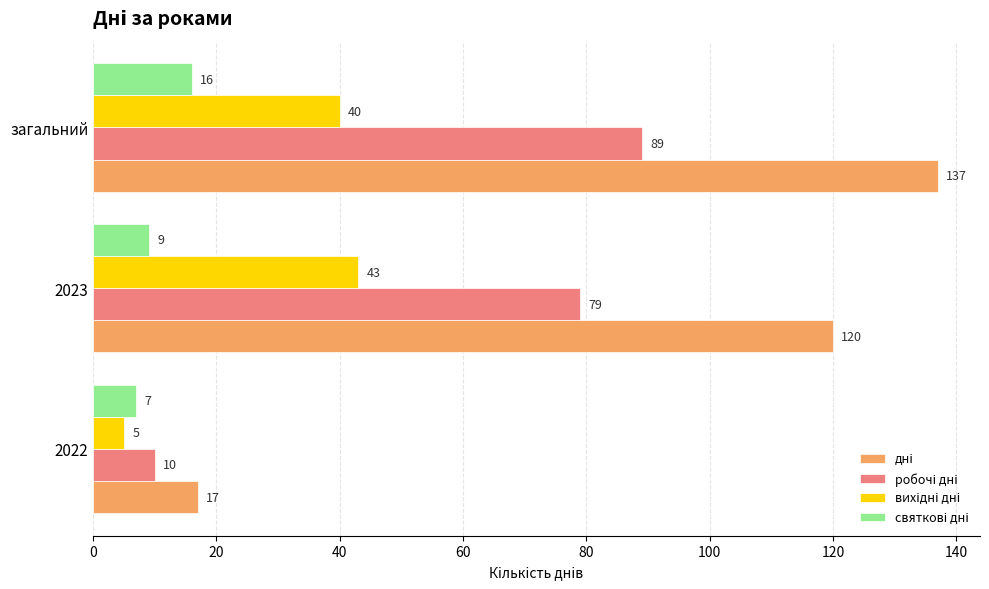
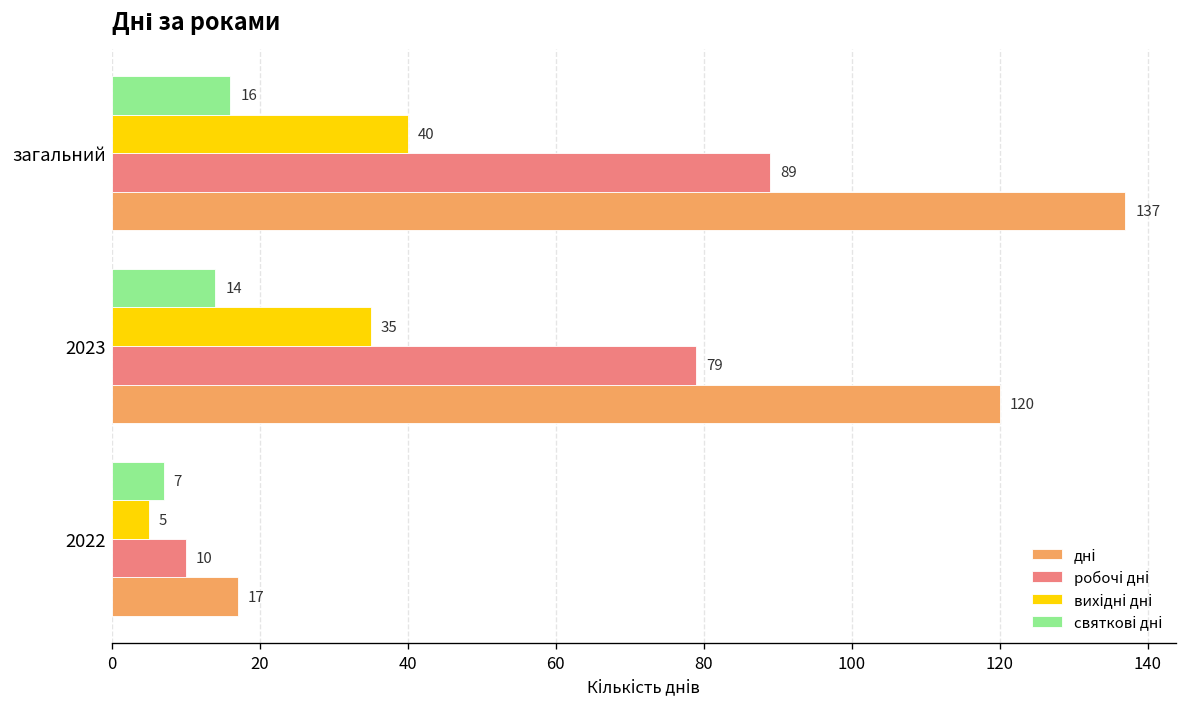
  {
    "вихідні дні": {
      "загальний": 40,
-     "2023": 43,
+     "2023": 35,
      "2022": 5
    },
    "святкові дні": {
      "загальний": 16,
-     "2023": 9,
+     "2023": 14,
      "2022": 7
    }
  }
